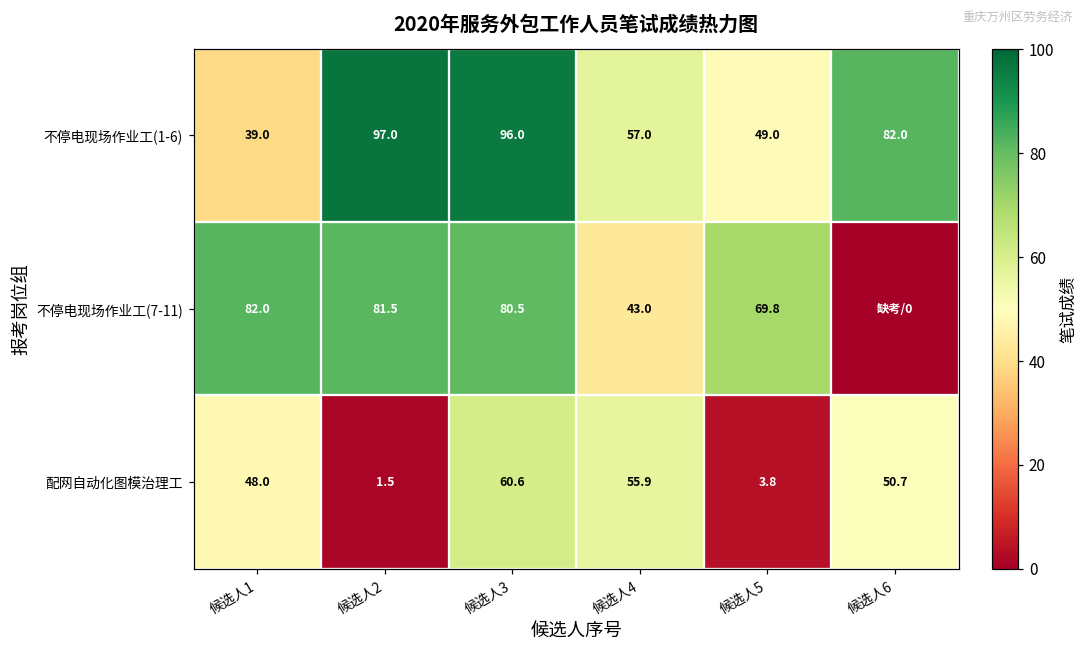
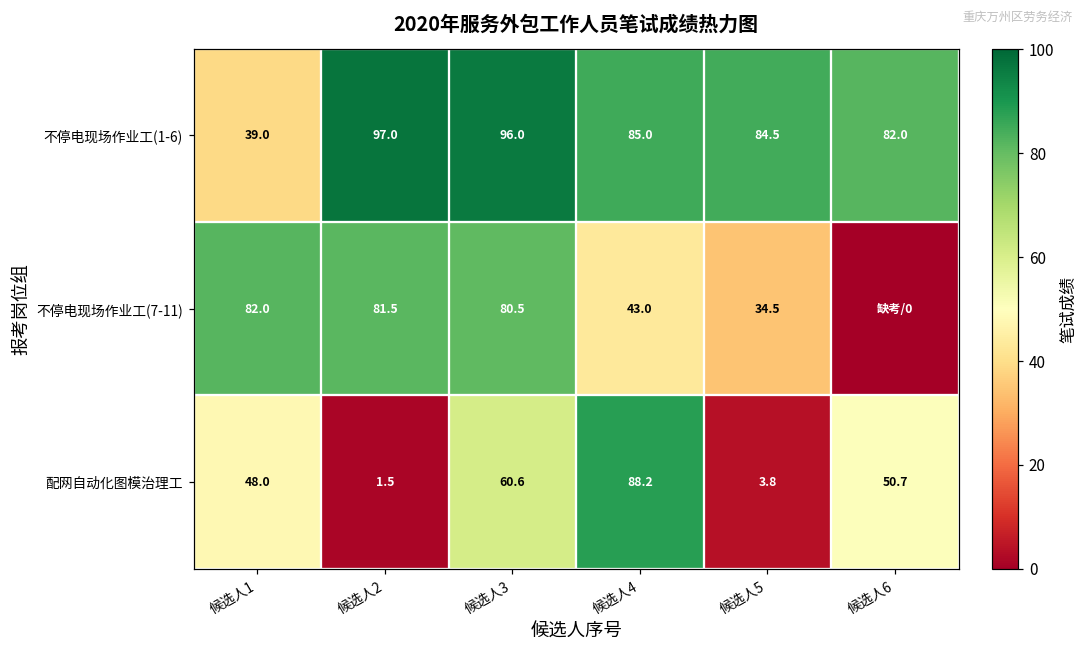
  {
    "不停电现场作业工(1-6)": {
      "候选人1": 39.0,
      "候选人2": 97.0,
      "候选人3": 96.0,
-     "候选人4": 57.0,
-     "候选人5": 49.0,
+     "候选人4": 85.0,
+     "候选人5": 84.5,
      "候选人6": 82.0
    },
    "不停电现场作业工(7-11)": {
      "候选人1": 82.0,
      "候选人2": 81.5,
      "候选人3": 80.5,
      "候选人4": 43.0,
-     "候选人5": 69.8,
+     "候选人5": 34.5,
      "候选人6": 0
    },
    "配网自动化图模治理工": {
      "候选人1": 48.0,
      "候选人2": 1.5,
      "候选人3": 60.6,
-     "候选人4": 55.9,
+     "候选人4": 88.2,
      "候选人5": 3.8,
      "候选人6": 50.7
    }
  }
